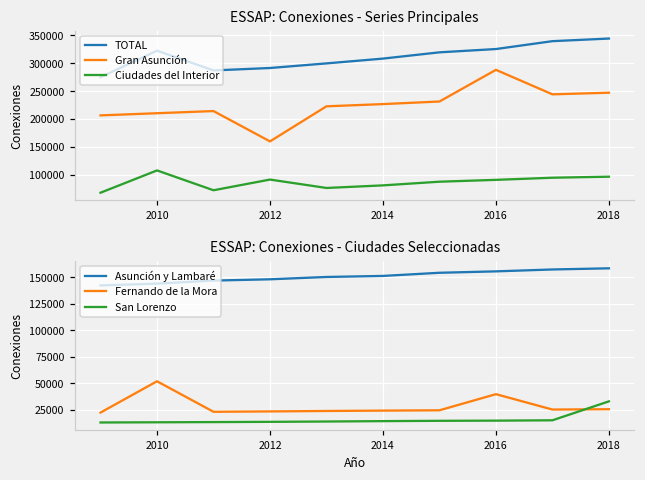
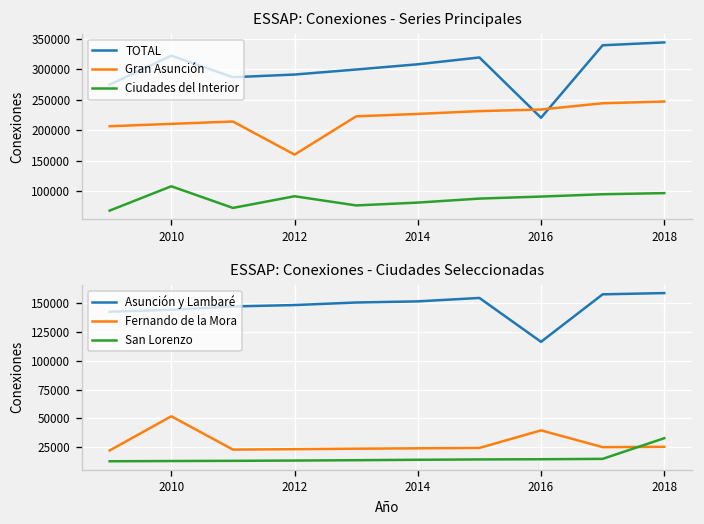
  {
    "ESSAP: Conexiones - Series Principales": {
      "TOTAL": {
        "2012": 290000,
        "2014": 310000,
-       "2016": 330000,
+       "2016": 220000,
        "2018": 340000
      },
      "Gran Asunción": {
        "2010": 210000,
        "2012": 160000,
        "2014": 230000,
-       "2016": 290000,
+       "2016": 230000,
        "2018": 250000
      },
      "Ciudades del Interior": {
        "2010": 110000,
        "2012": 90000,
        "2014": 80000,
        "2016": 90000,
        "2018": 100000
      }
    },
    "ESSAP: Conexiones - Ciudades Seleccionadas": {
      "Asunción y Lambaré": {
        "2012": 150000,
        "2014": 150000,
-       "2016": 160000,
+       "2016": 120000,
        "2018": 160000
      },
      "Fernando de la Mora": {
        "2010": 50000,
        "2012": 20000,
        "2014": 20000,
        "2016": 40000,
        "2018": 30000
      },
      "San Lorenzo": {
        "2010": 10000,
        "2012": 10000,
        "2014": 10000,
        "2016": 10000,
        "2018": 30000
      }
    }
  }
